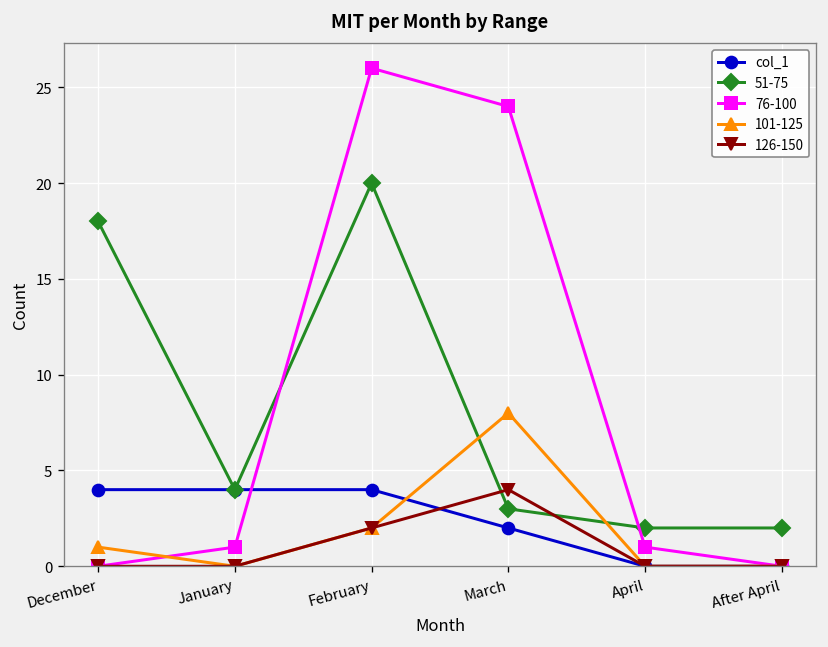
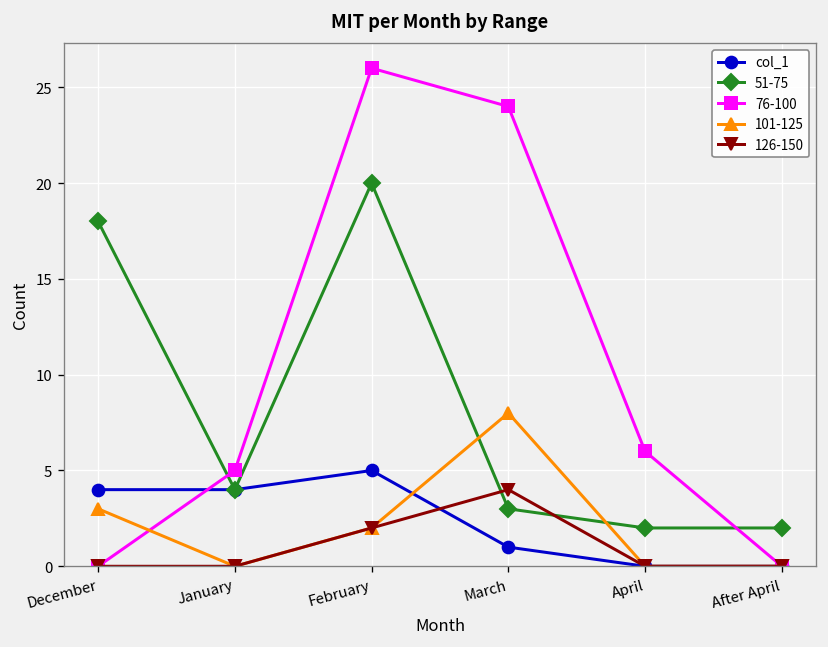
  {
    "col_1": {
      "December": 4,
-     "February": 4,
-     "March": 2
+     "February": 5,
+     "March": 1
    },
    "51-75": {
      "December": 18,
      "February": 20,
      "March": 3,
      "April": 2,
      "After April": 2
    },
    "76-100": {
-     "January": 1,
+     "January": 5,
      "February": 26,
      "March": 24,
-     "April": 1
+     "April": 6
    },
    "101-125": {
-     "December": 1,
+     "December": 3,
      "March": 8
    },
    "126-150": {
      "March": 4
    }
  }
